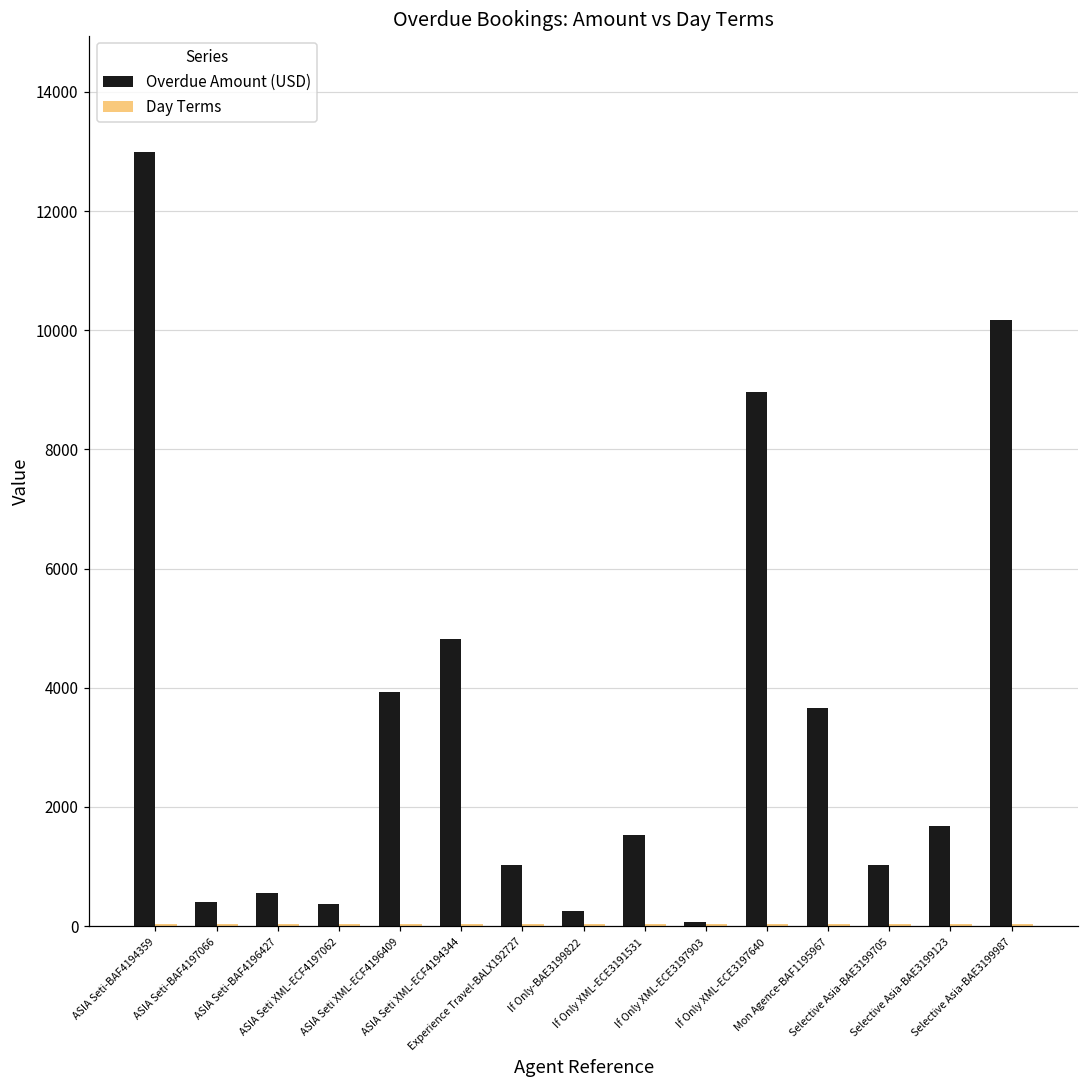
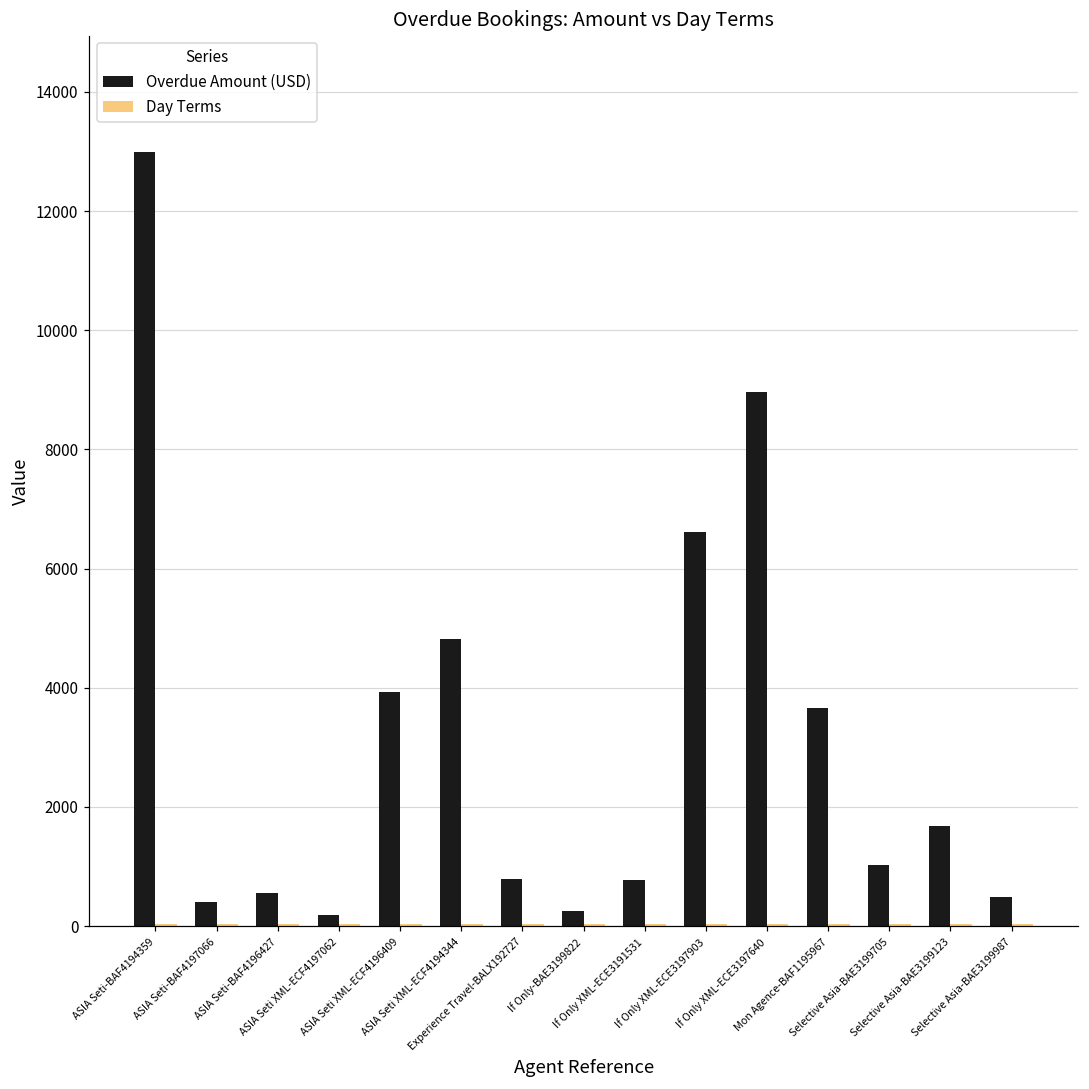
  {
    "Overdue Amount (USD)": {
      "ASIA Seti-BAF4194359": 13000,
      "ASIA Seti-BAF4197066": 400,
      "ASIA Seti-BAF4196427": 600,
-     "ASIA Seti XML-ECF4197062": 400,
+     "ASIA Seti XML-ECF4197062": 200,
      "ASIA Seti XML-ECF4196409": 3900,
      "ASIA Seti XML-ECF4194344": 4800,
-     "Experience Travel-BALX192727": 1000,
+     "Experience Travel-BALX192727": 800,
      "If Only-BAE3199822": 300,
-     "If Only XML-ECE3191531": 1500,
-     "If Only XML-ECE3197903": 100,
+     "If Only XML-ECE3191531": 800,
+     "If Only XML-ECE3197903": 6600,
      "If Only XML-ECE3197640": 9000,
      "Mon Agence-BAF1195967": 3700,
      "Selective Asia-BAE3199705": 1000,
      "Selective Asia-BAE3199123": 1700,
-     "Selective Asia-BAE3199987": 10200
+     "Selective Asia-BAE3199987": 500
    }
  }
